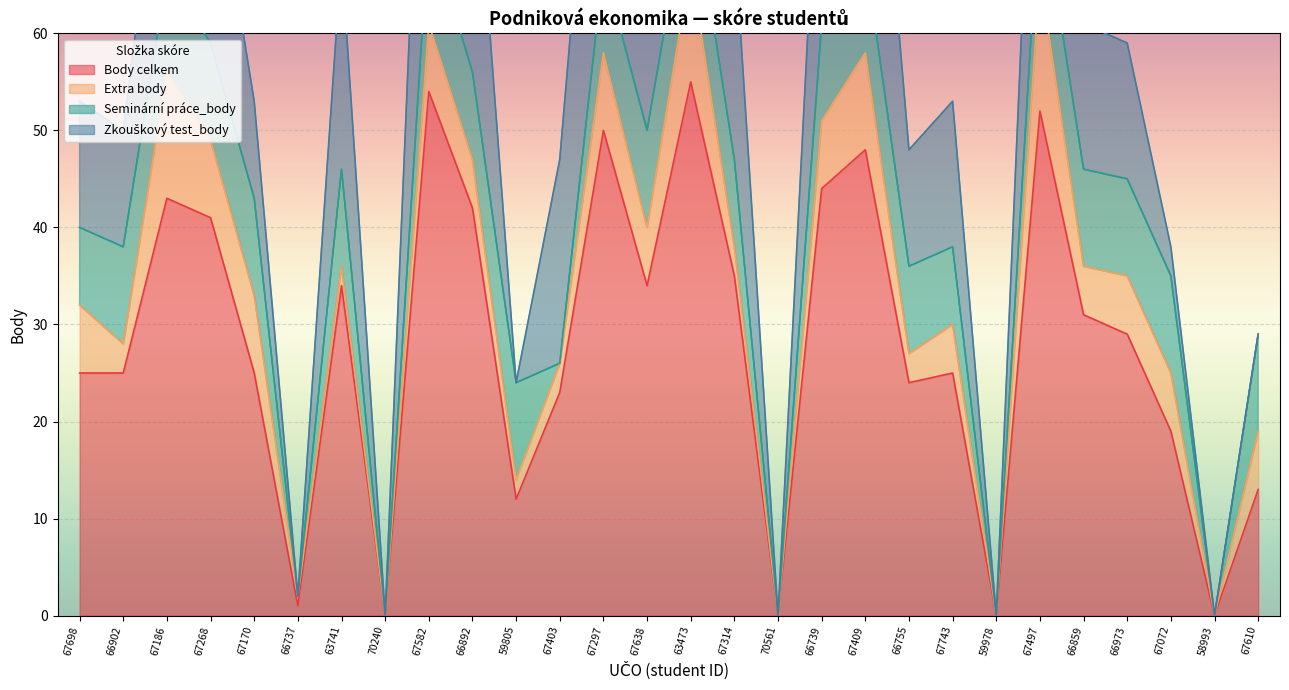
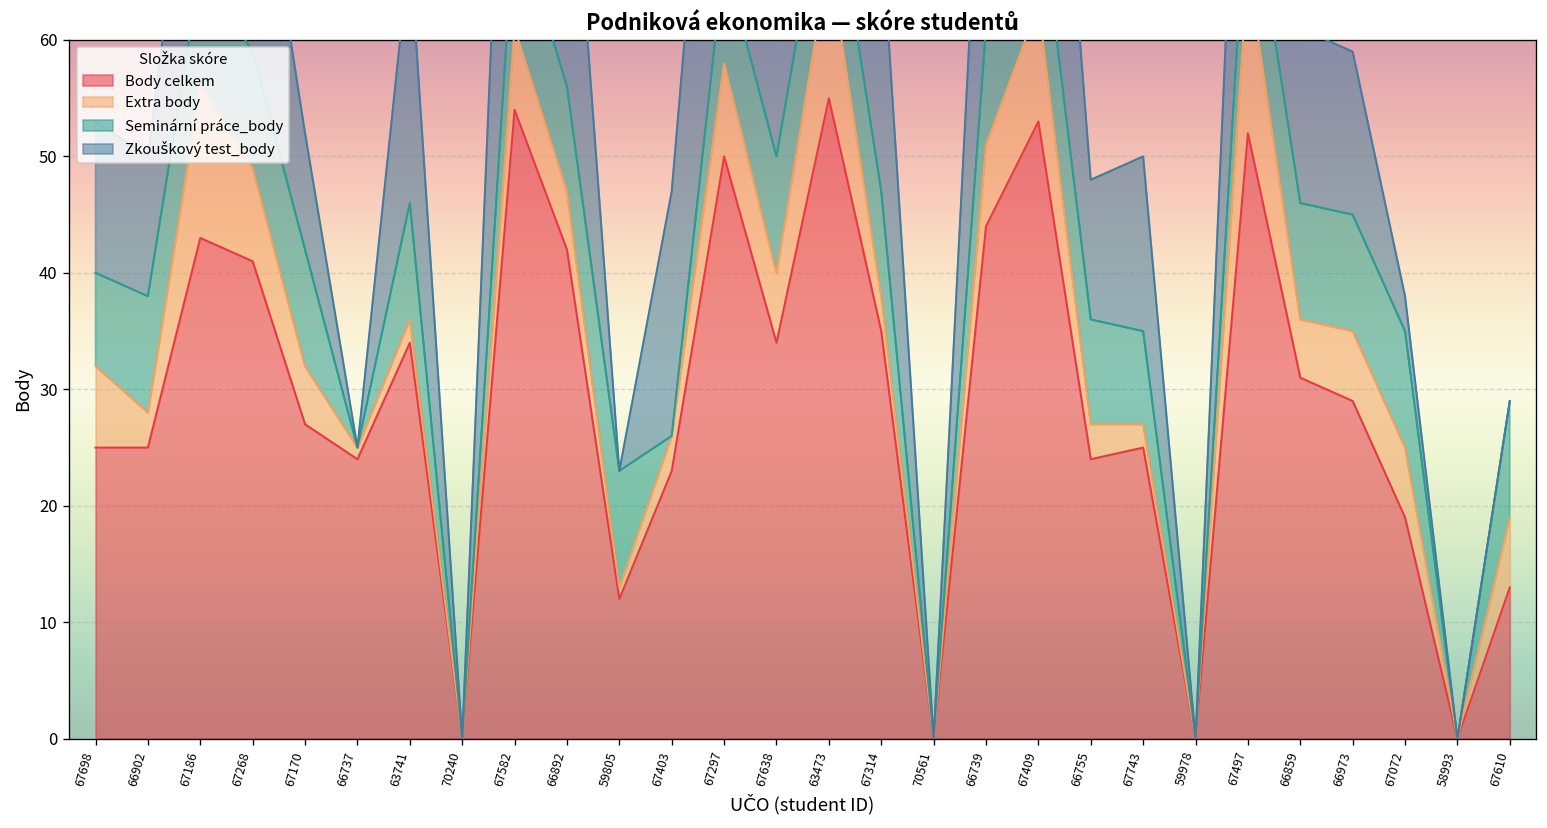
  {
    "Body celkem": {
      "67698": 25,
      "66902": 25,
      "67186": 43,
      "67268": 41,
-     "67170": 25,
-     "66737": 1,
+     "67170": 27,
+     "66737": 24,
      "63741": 34,
      "67582": 54,
      "66892": 42,
      "59805": 12,
      "67403": 23,
      "67297": 50,
      "67638": 34,
      "63473": 55,
      "67314": 35,
      "66739": 44,
-     "67409": 48,
+     "67409": 53,
      "66755": 24,
      "67743": 25,
      "67497": 52,
      "66859": 31,
      "66973": 29,
      "67072": 19,
      "67610": 13
    },
    "Extra body": {
      "67698": 7,
      "66902": 3,
-     "67170": 8,
+     "67170": 5,
      "63741": 2,
      "66892": 5,
-     "59805": 2,
+     "59805": 1,
      "67297": 8,
      "67638": 6,
      "67314": 3,
      "66739": 7,
      "66755": 3,
-     "67743": 5,
+     "67743": 2,
      "66859": 5,
      "66973": 6,
      "67072": 6,
      "67610": 6
    }
  }
